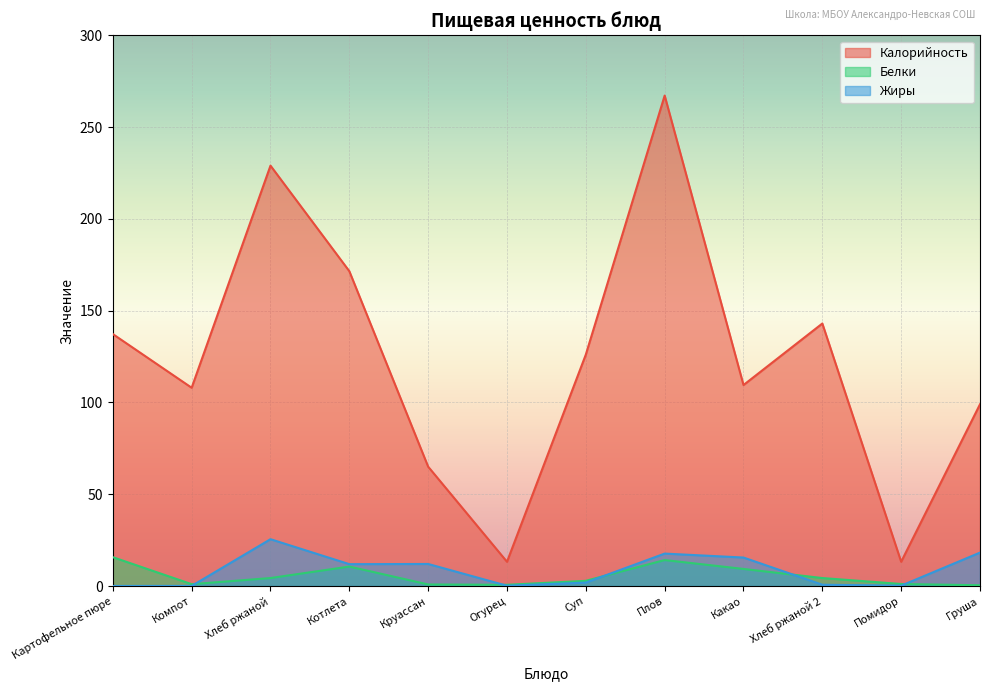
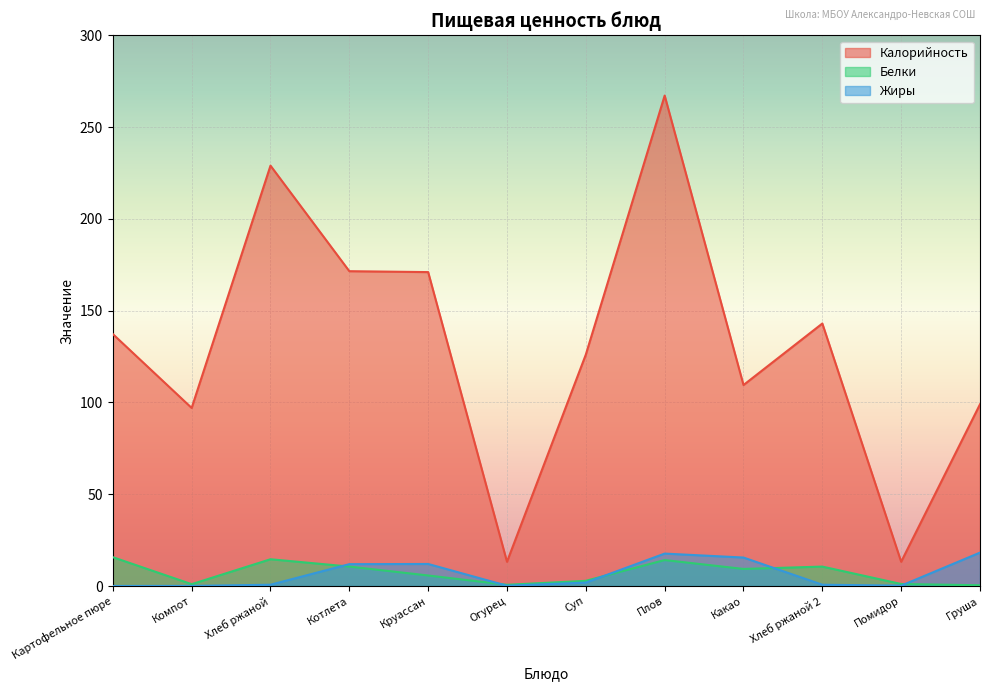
  {
    "Калорийность": {
      "Картофельное пюре": 137,
-     "Компот": 108,
+     "Компот": 97,
      "Хлеб ржаной": 229,
      "Котлета": 172,
-     "Круассан": 65,
+     "Круассан": 171,
      "Огурец": 13,
      "Суп": 126,
      "Плов": 267,
      "Какао": 109,
      "Хлеб ржаной 2": 143,
      "Помидор": 13,
      "Груша": 99
    },
    "Белки": {
      "Картофельное пюре": 16,
-     "Хлеб ржаной": 4,
-     "Круассан": 1,
+     "Хлеб ржаной": 15,
+     "Круассан": 6,
      "Плов": 14,
      "Какао": 9,
-     "Хлеб ржаной 2": 4,
+     "Хлеб ржаной 2": 11,
      "Груша": 0
    },
    "Жиры": {
      "Картофельное пюре": 0,
-     "Хлеб ржаной": 26,
+     "Хлеб ржаной": 1,
      "Круассан": 12,
      "Плов": 18,
      "Какао": 16,
      "Хлеб ржаной 2": 1,
      "Груша": 18
    }
  }
